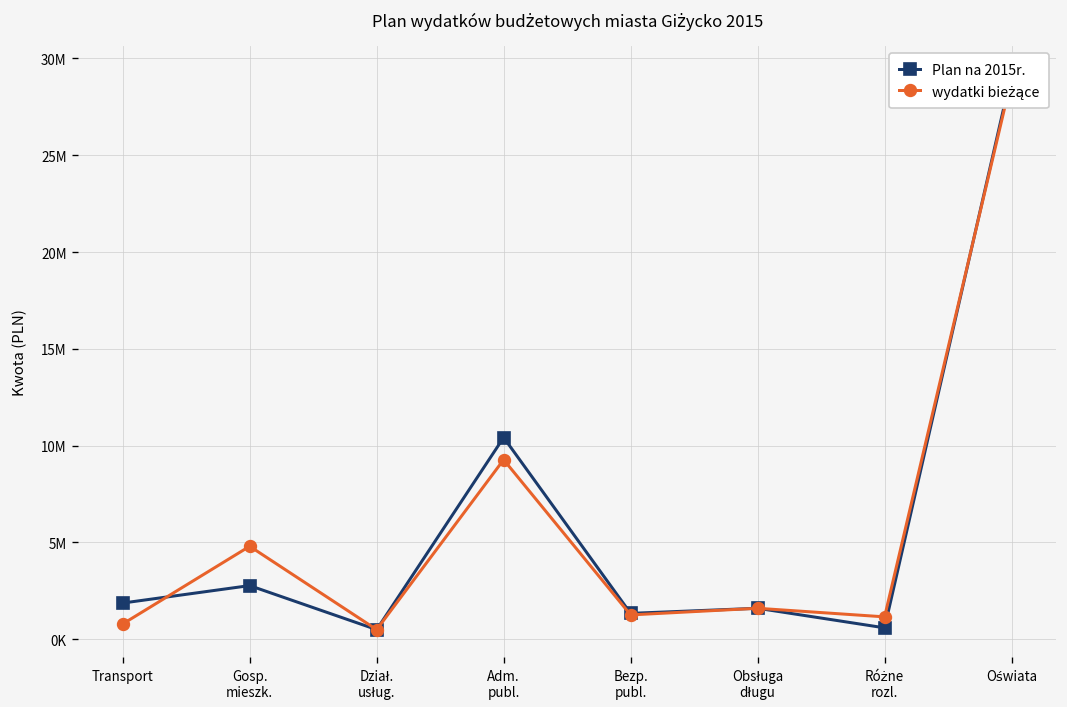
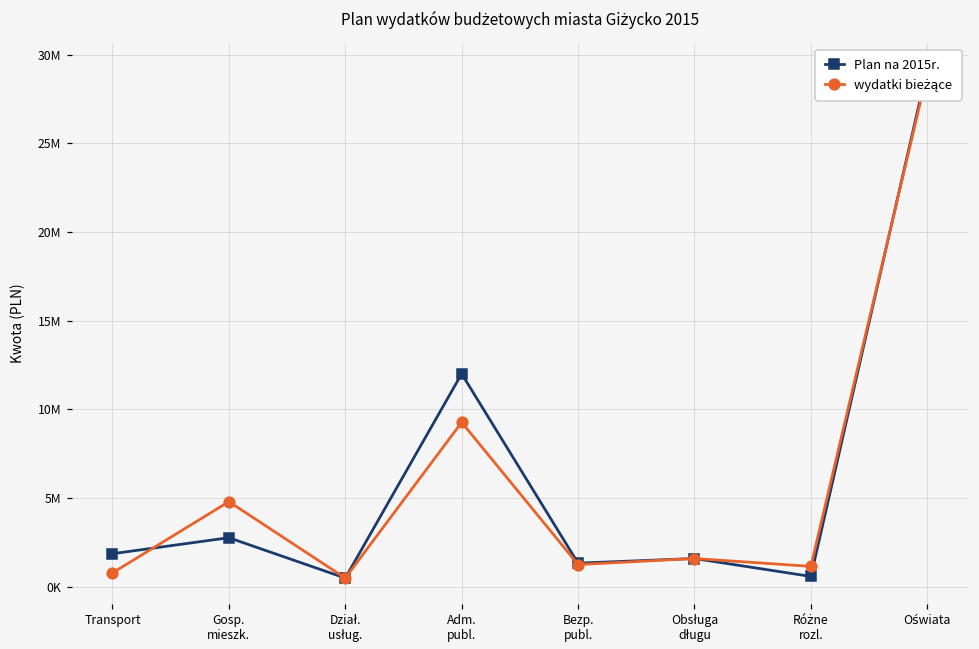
  {
    "Plan na 2015r.": {
      "Transport": 1900000,
      "Gosp. mieszk.": 2800000,
-     "Adm. publ.": 10400000,
+     "Adm. publ.": 12000000,
      "Różne rozl.": 600000
    },
    "wydatki bieżące": {
      "Transport": 800000,
      "Gosp. mieszk.": 4800000,
      "Adm. publ.": 9300000,
      "Różne rozl.": 1200000
    }
  }
